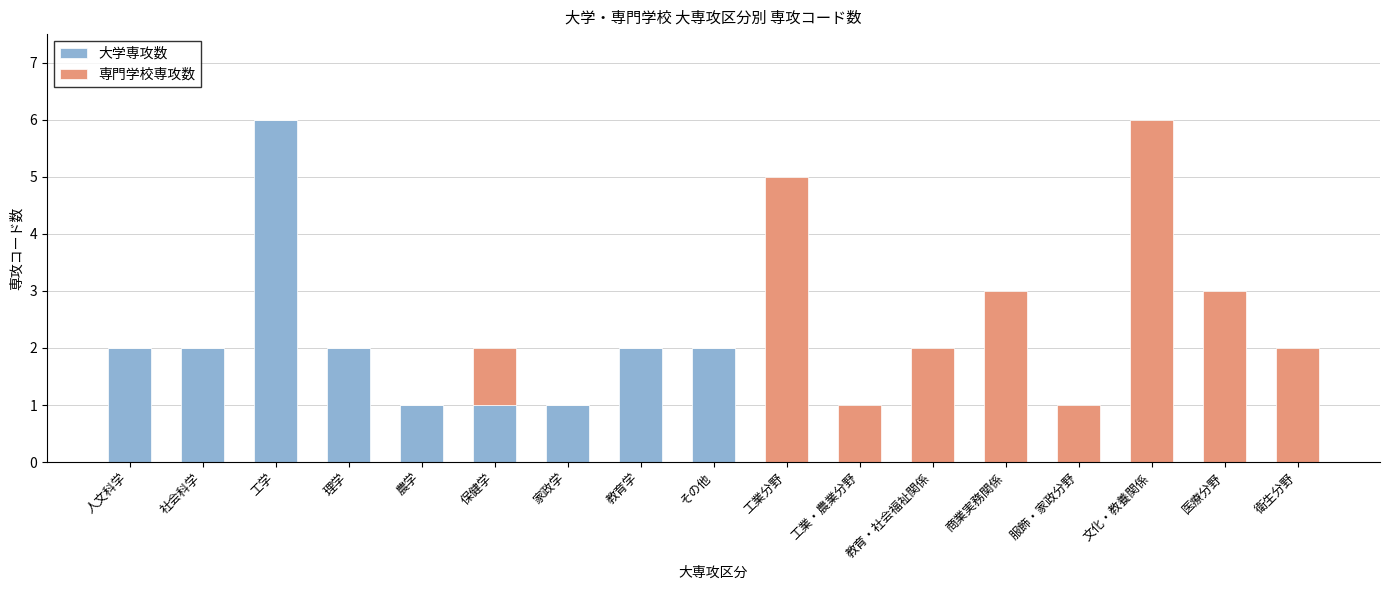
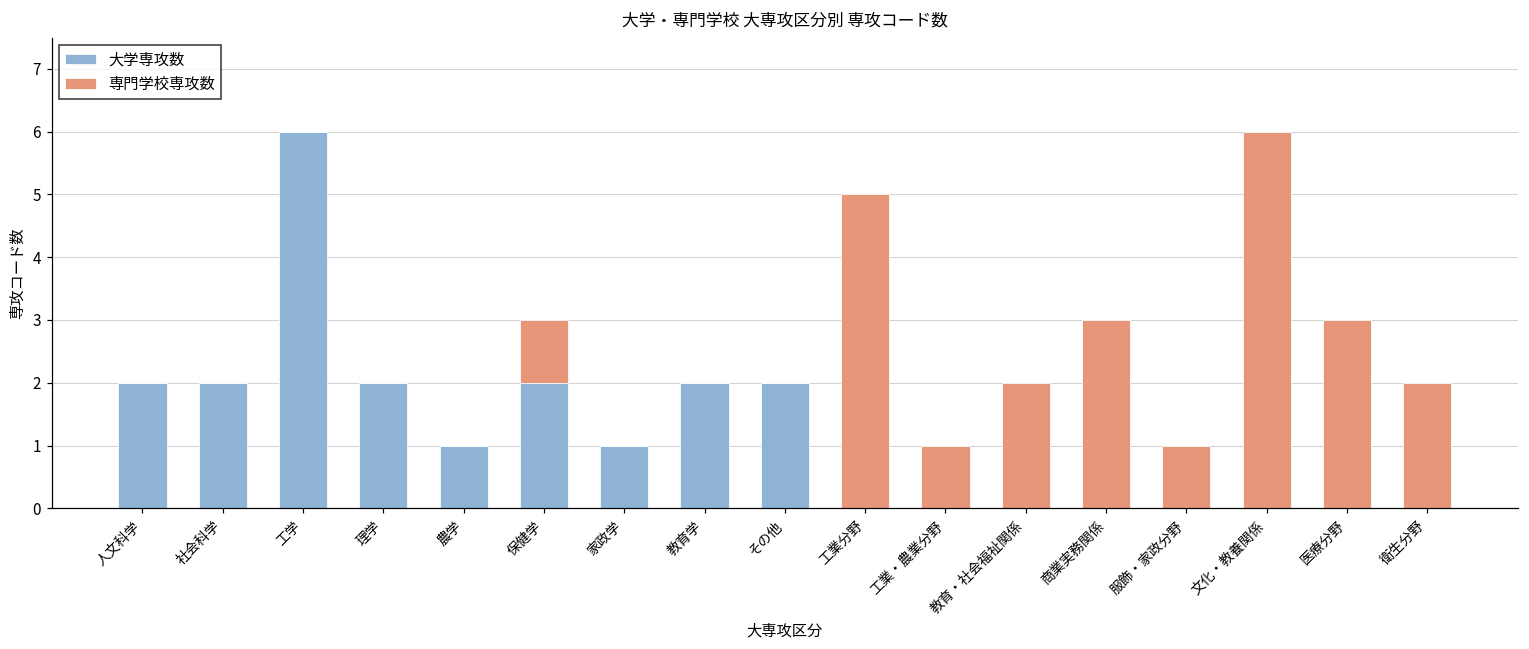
  {
    "大学専攻数": {
      "人文科学": 2,
      "社会科学": 2,
      "工学": 6,
      "理学": 2,
      "農学": 1,
-     "保健学": 1,
+     "保健学": 2,
      "家政学": 1,
      "教育学": 2,
      "その他": 2,
      "工業分野": 0,
      "工業・農業分野": 0,
      "教育・社会福祉関係": 0,
      "商業実務関係": 0,
      "服飾・家政分野": 0,
      "文化・教養関係": 0,
      "医療分野": 0,
      "衛生分野": 0
    }
  }
